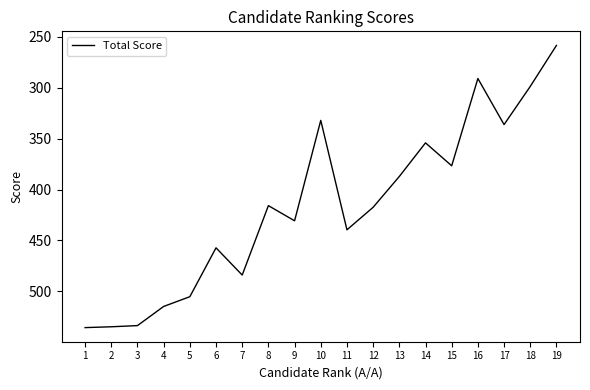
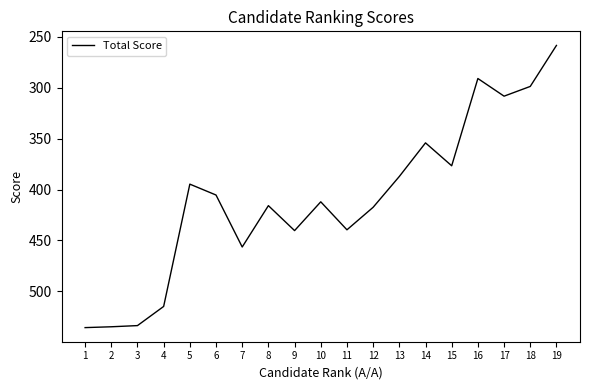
  {
    "1": 536,
    "2": 535,
    "3": 534,
    "4": 515,
-   "5": 505,
-   "6": 457,
-   "7": 484,
+   "5": 395,
+   "6": 405,
+   "7": 456,
    "8": 416,
-   "9": 431,
-   "10": 332,
+   "9": 440,
+   "10": 412,
    "11": 440,
    "12": 417,
    "13": 387,
    "14": 354,
    "15": 377,
    "16": 291,
-   "17": 336,
+   "17": 308,
    "18": 299,
    "19": 258
  }
